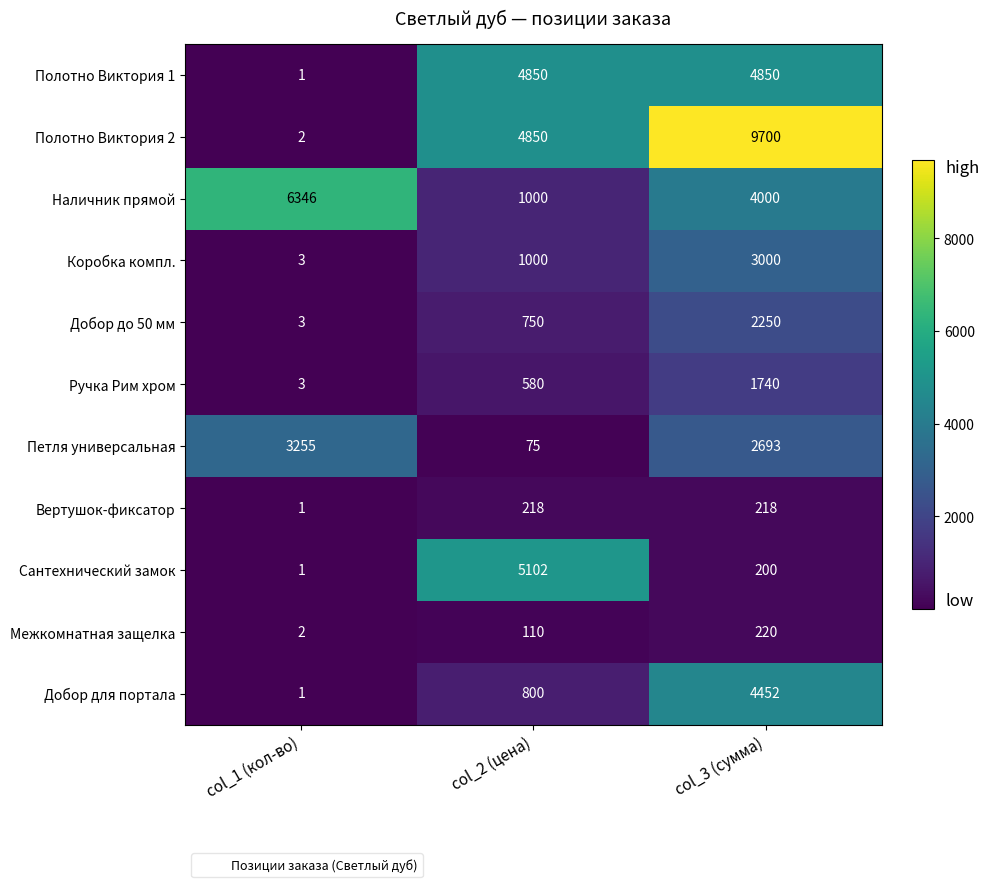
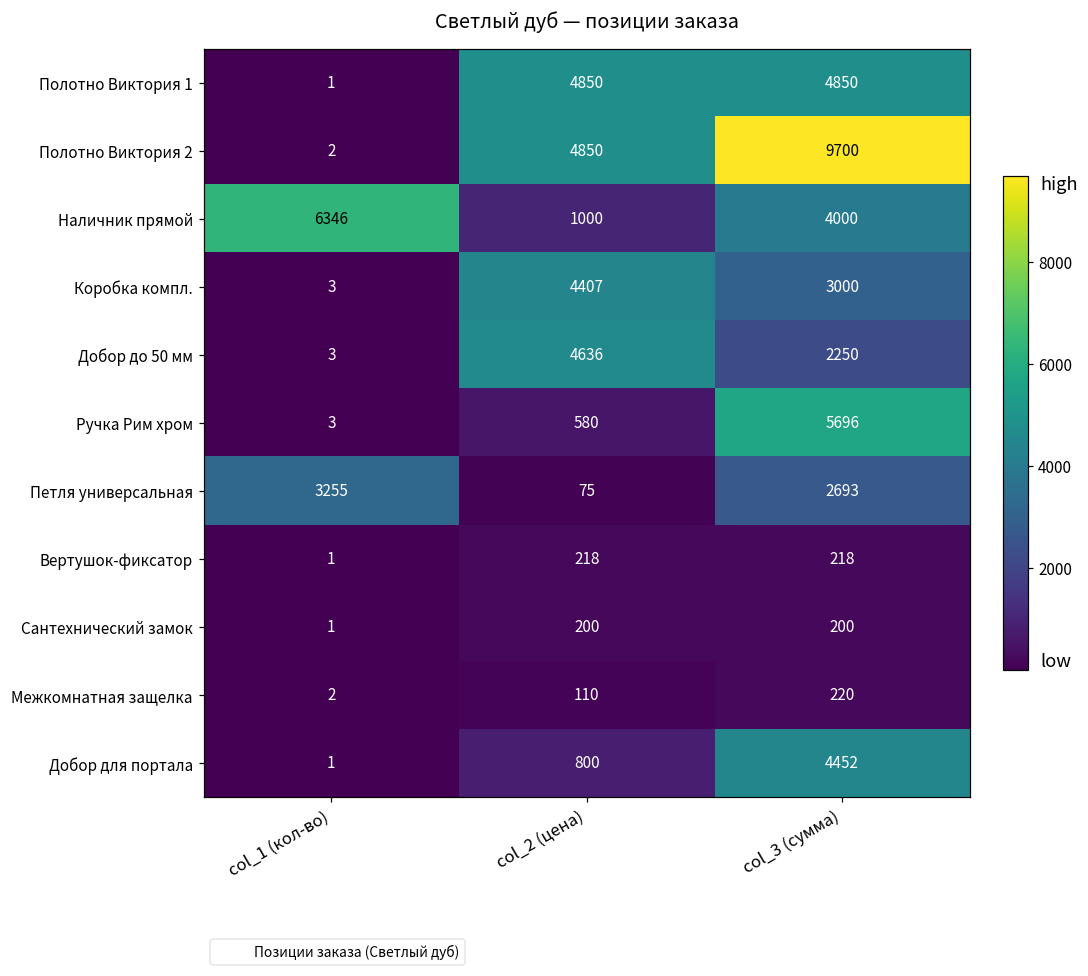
  {
    "Полотно Виктория 1": {
      "col_1 (кол-во)": 1,
      "col_2 (цена)": 4850,
      "col_3 (сумма)": 4850
    },
    "Полотно Виктория 2": {
      "col_1 (кол-во)": 2,
      "col_2 (цена)": 4850,
      "col_3 (сумма)": 9700
    },
    "Наличник прямой": {
      "col_1 (кол-во)": 6346,
      "col_2 (цена)": 1000,
      "col_3 (сумма)": 4000
    },
    "Коробка компл.": {
      "col_1 (кол-во)": 3,
-     "col_2 (цена)": 1000,
+     "col_2 (цена)": 4407,
      "col_3 (сумма)": 3000
    },
    "Добор до 50 мм": {
      "col_1 (кол-во)": 3,
-     "col_2 (цена)": 750,
+     "col_2 (цена)": 4636,
      "col_3 (сумма)": 2250
    },
    "Ручка Рим хром": {
      "col_1 (кол-во)": 3,
      "col_2 (цена)": 580,
-     "col_3 (сумма)": 1740
+     "col_3 (сумма)": 5696
    },
    "Петля универсальная": {
      "col_1 (кол-во)": 3255,
      "col_2 (цена)": 75,
      "col_3 (сумма)": 2693
    },
    "Вертушок-фиксатор": {
      "col_1 (кол-во)": 1,
      "col_2 (цена)": 218,
      "col_3 (сумма)": 218
    },
    "Сантехнический замок": {
      "col_1 (кол-во)": 1,
-     "col_2 (цена)": 5102,
+     "col_2 (цена)": 200,
      "col_3 (сумма)": 200
    },
    "Межкомнатная защелка": {
      "col_1 (кол-во)": 2,
      "col_2 (цена)": 110,
      "col_3 (сумма)": 220
    },
    "Добор для портала": {
      "col_1 (кол-во)": 1,
      "col_2 (цена)": 800,
      "col_3 (сумма)": 4452
    }
  }
